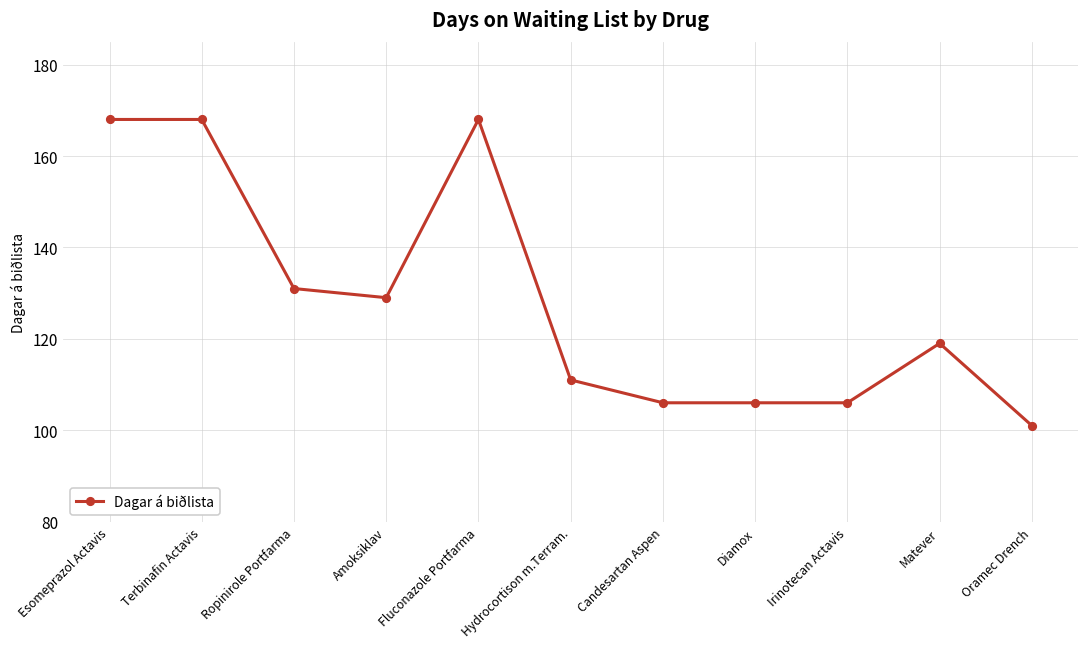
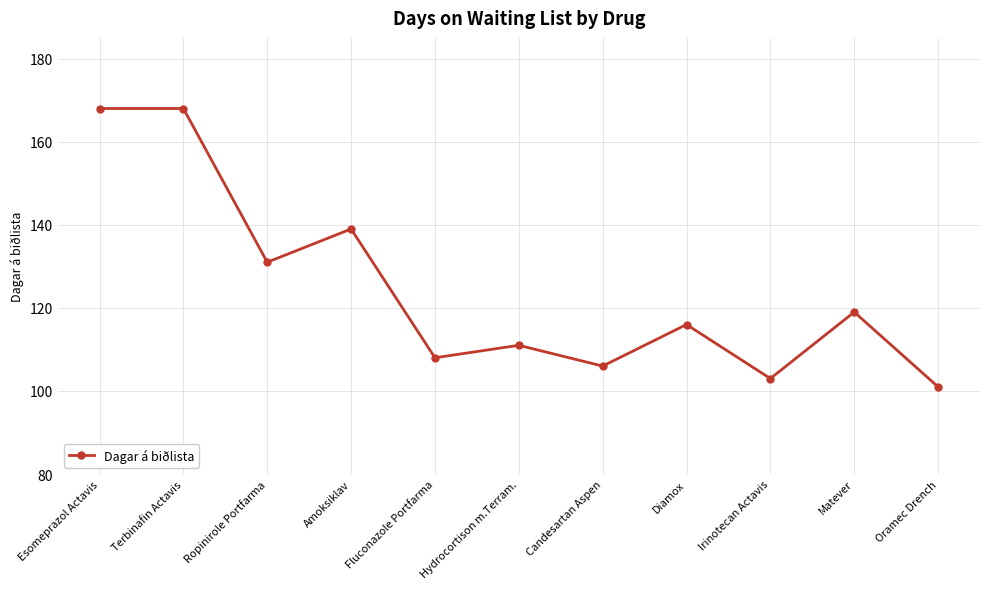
  {
    "Esomeprazol Actavis": 168,
    "Terbinafin Actavis": 168,
    "Ropinirole Portfarma": 131,
-   "Amoksiklav": 129,
-   "Fluconazole Portfarma": 168,
+   "Amoksiklav": 139,
+   "Fluconazole Portfarma": 108,
    "Hydrocortison m.Terram.": 111,
    "Candesartan Aspen": 106,
-   "Diamox": 106,
-   "Irinotecan Actavis": 106,
+   "Diamox": 116,
+   "Irinotecan Actavis": 103,
    "Matever": 119,
    "Oramec Drench": 101
  }
